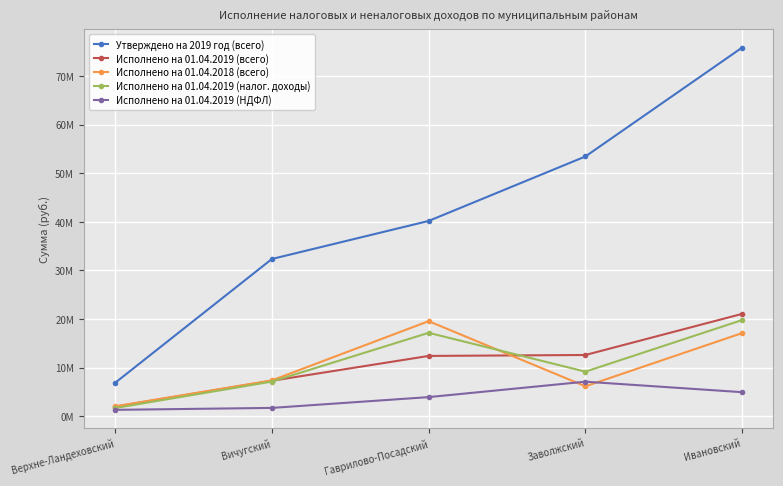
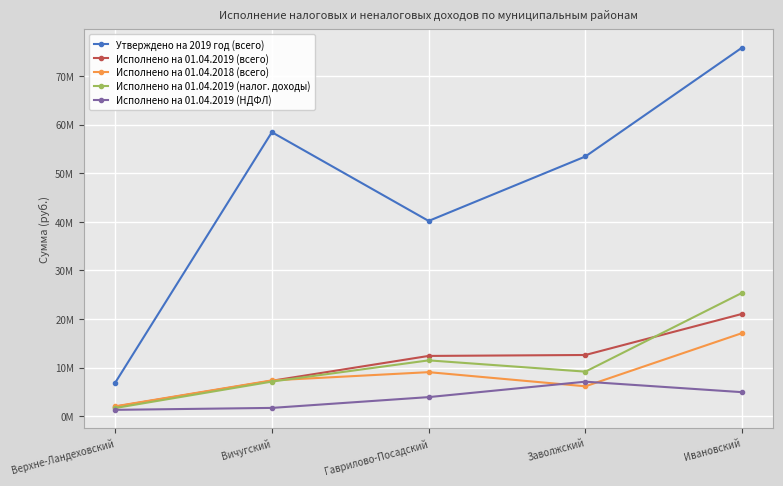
  {
    "Утверждено на 2019 год (всего)": {
      "Верхне-Ландеховский": 7000000,
-     "Вичугский": 32000000,
+     "Вичугский": 58000000,
      "Гаврилово-Посадский": 40000000,
      "Заволжский": 53000000,
      "Ивановский": 76000000
    },
    "Исполнено на 01.04.2019 (всего)": {
      "Гаврилово-Посадский": 12000000,
      "Заволжский": 13000000,
      "Ивановский": 21000000
    },
    "Исполнено на 01.04.2018 (всего)": {
-     "Гаврилово-Посадский": 20000000,
+     "Гаврилово-Посадский": 9000000,
      "Заволжский": 6000000,
      "Ивановский": 17000000
    },
    "Исполнено на 01.04.2019 (налог. доходы)": {
-     "Гаврилово-Посадский": 17000000,
+     "Гаврилово-Посадский": 12000000,
      "Заволжский": 9000000,
-     "Ивановский": 20000000
+     "Ивановский": 25000000
    },
    "Исполнено на 01.04.2019 (НДФЛ)": {
      "Вичугский": 2000000,
      "Гаврилово-Посадский": 4000000,
      "Заволжский": 7000000,
      "Ивановский": 5000000
    }
  }
